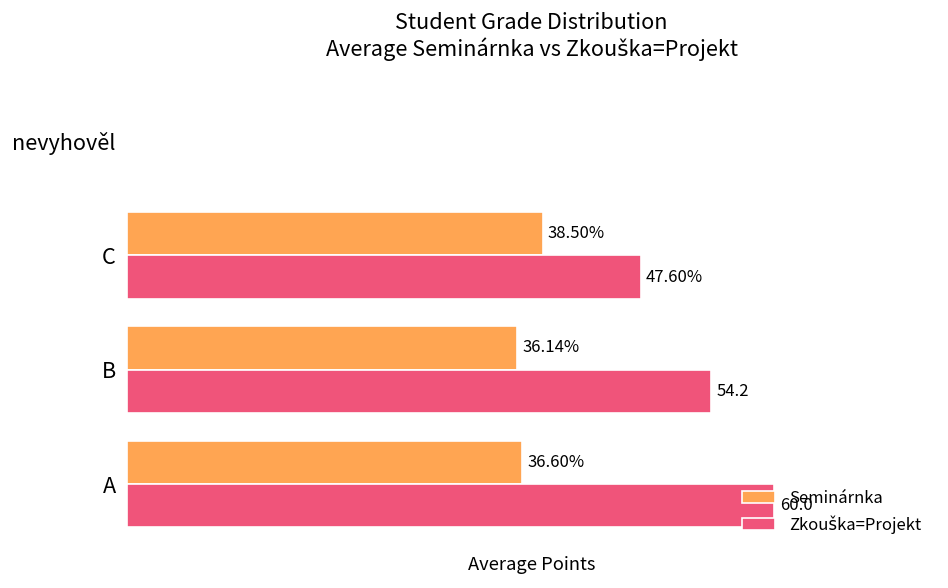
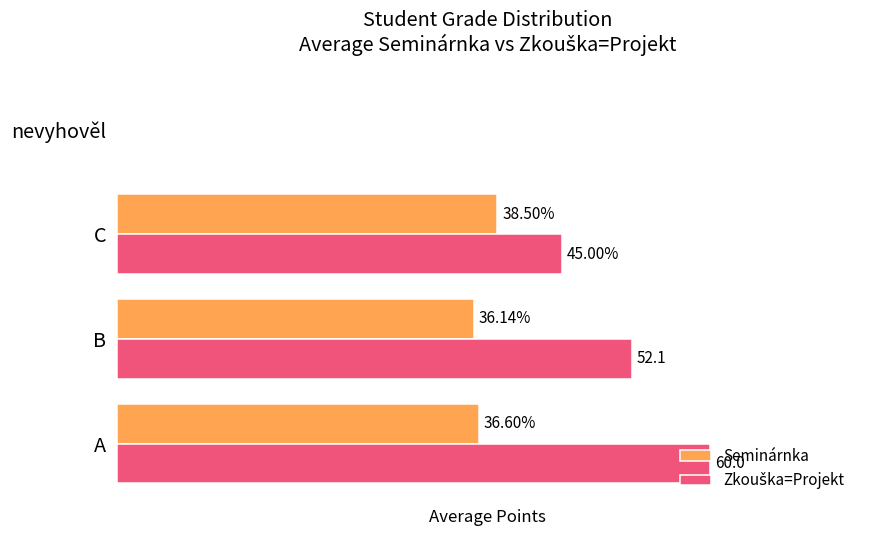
  {
    "Seminárnka": {
      "C": "38.50%",
      "B": "36.14%",
      "A": "36.60%"
    },
    "Zkouška=Projekt": {
-     "C": "47.60%",
-     "B": "54.2",
+     "C": "45.00%",
+     "B": "52.1",
      "A": "60.0"
    }
  }
